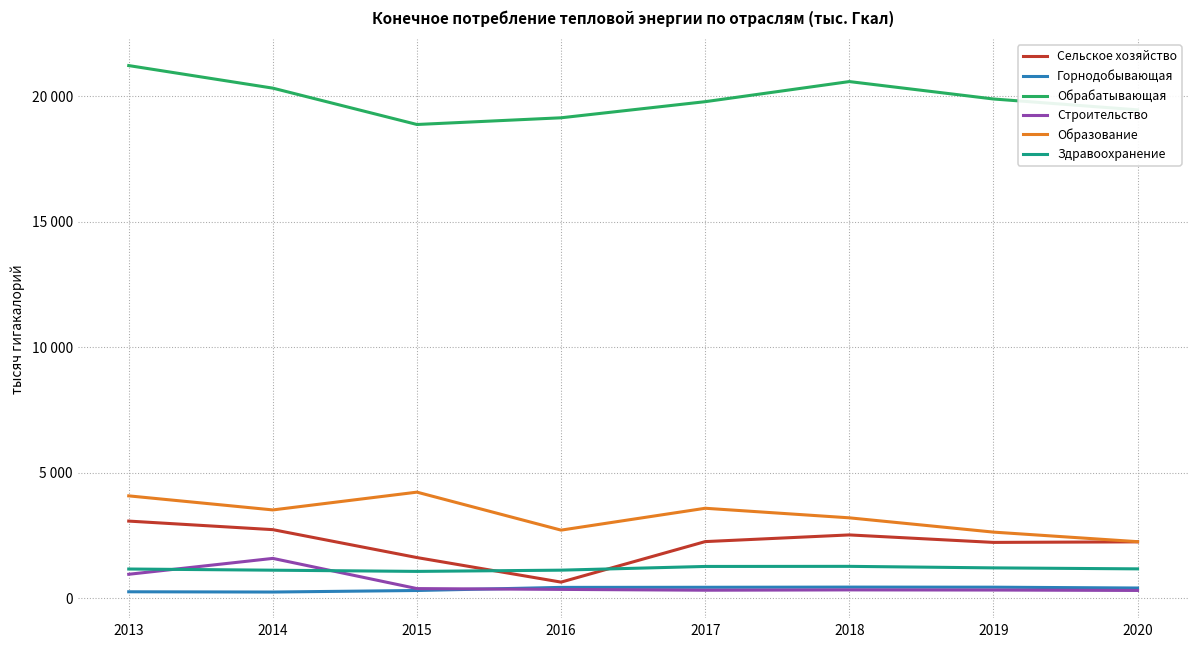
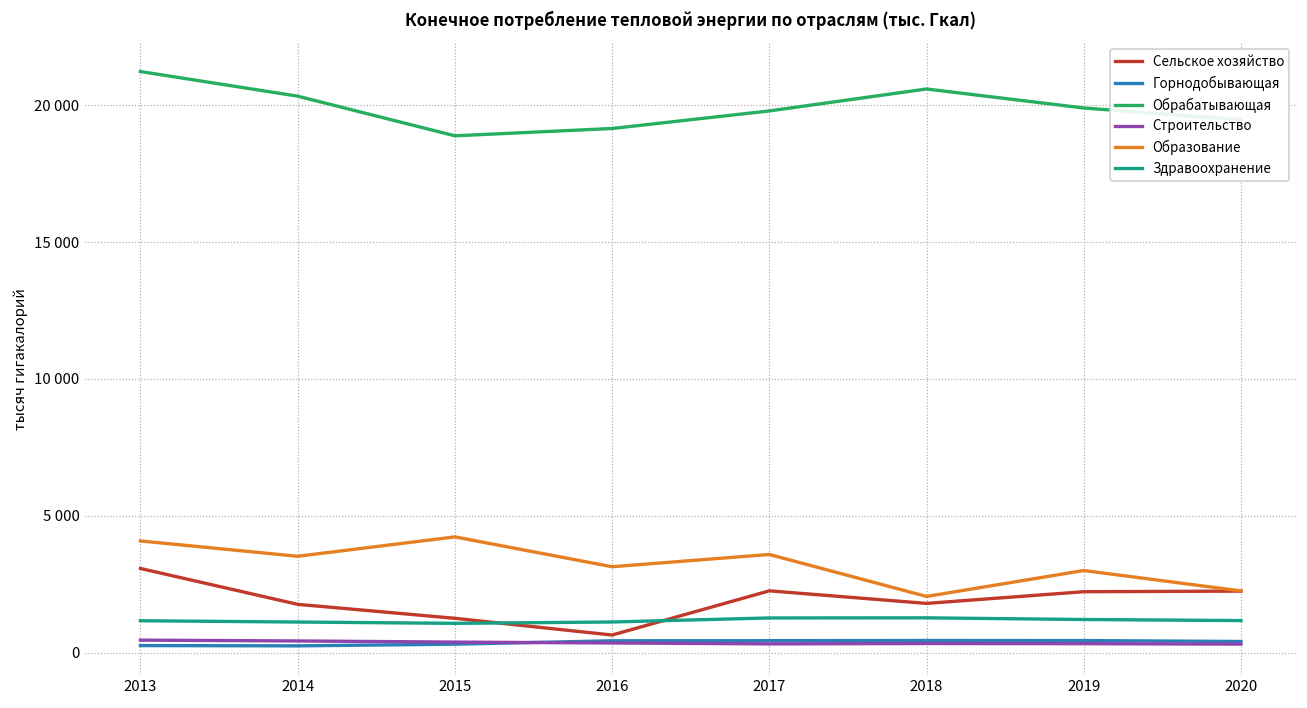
  {
    "Сельское хозяйство": {
      "2013": 3100,
-     "2014": 2700,
-     "2015": 1600,
+     "2014": 1800,
+     "2015": 1300,
      "2016": 600,
      "2017": 2300,
-     "2018": 2500,
+     "2018": 1800,
      "2019": 2200
    },
    "Горнодобывающая": {
      "2013": 300,
      "2014": 300,
      "2017": 400,
      "2018": 400,
      "2019": 400
    },
    "Строительство": {
-     "2013": 1000,
-     "2014": 1600,
+     "2013": 500,
+     "2014": 400,
      "2017": 300,
      "2018": 300,
      "2019": 300
    },
    "Образование": {
      "2013": 4100,
      "2014": 3500,
      "2015": 4200,
-     "2016": 2700,
+     "2016": 3100,
      "2017": 3600,
-     "2018": 3200,
-     "2019": 2600
+     "2018": 2100,
+     "2019": 3000
    }
  }
